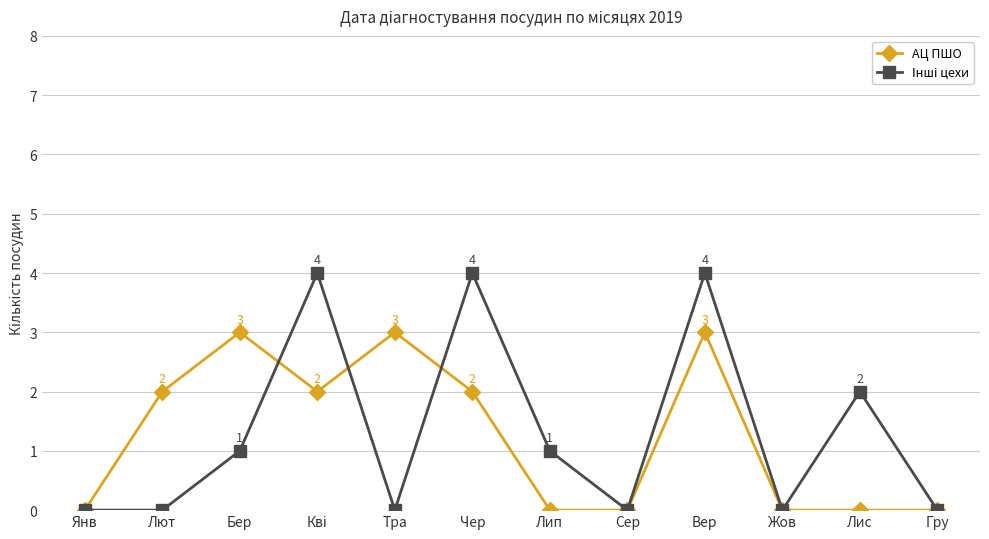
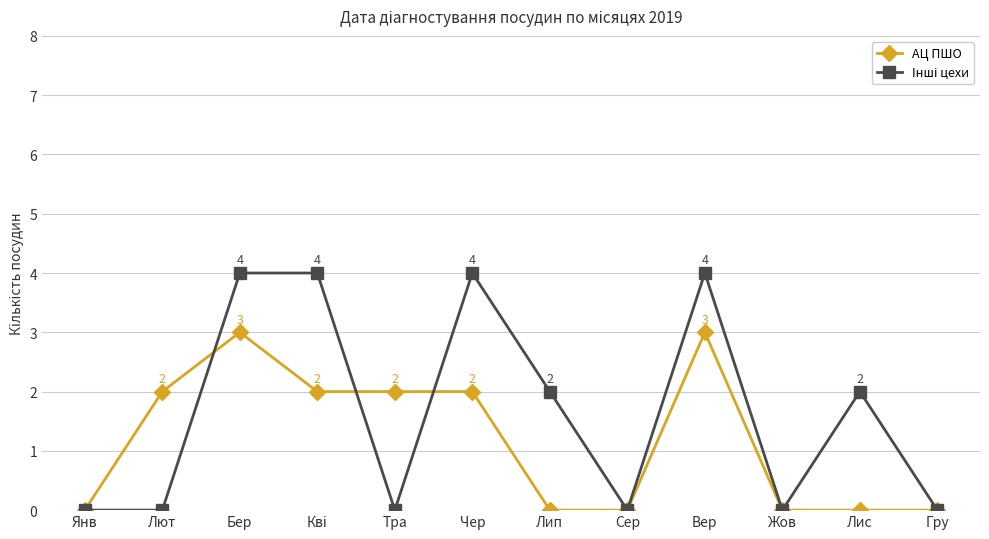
  {
    "АЦ ПШО": {
      "Лют": 2,
      "Бер": 3,
      "Кві": 2,
-     "Тра": 3,
+     "Тра": 2,
      "Чер": 2,
      "Вер": 3
    },
    "Інші цехи": {
-     "Бер": 1,
+     "Бер": 4,
      "Кві": 4,
      "Чер": 4,
-     "Лип": 1,
+     "Лип": 2,
      "Вер": 4,
      "Лис": 2
    }
  }
